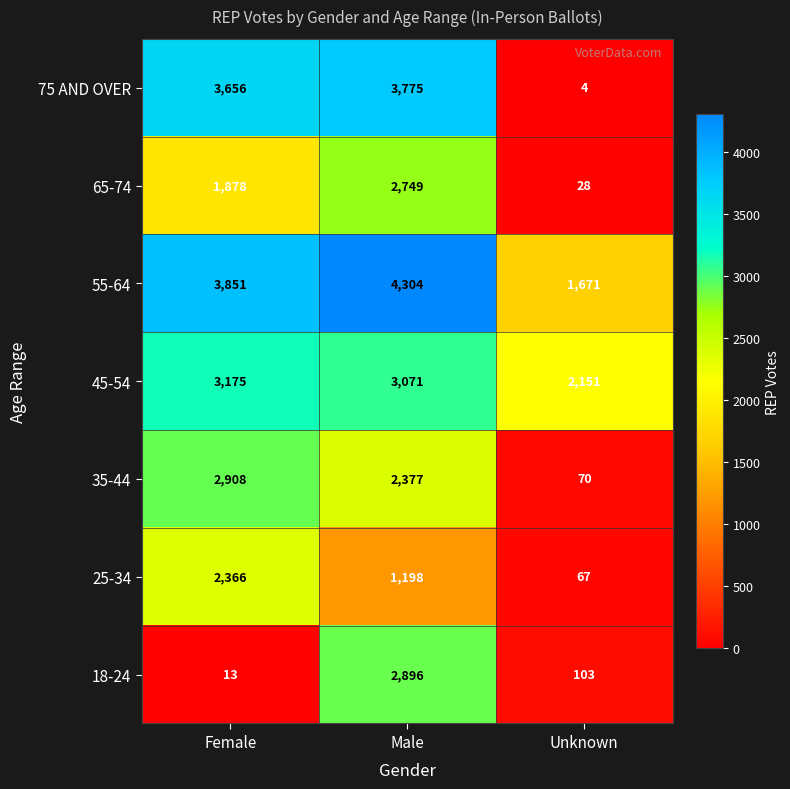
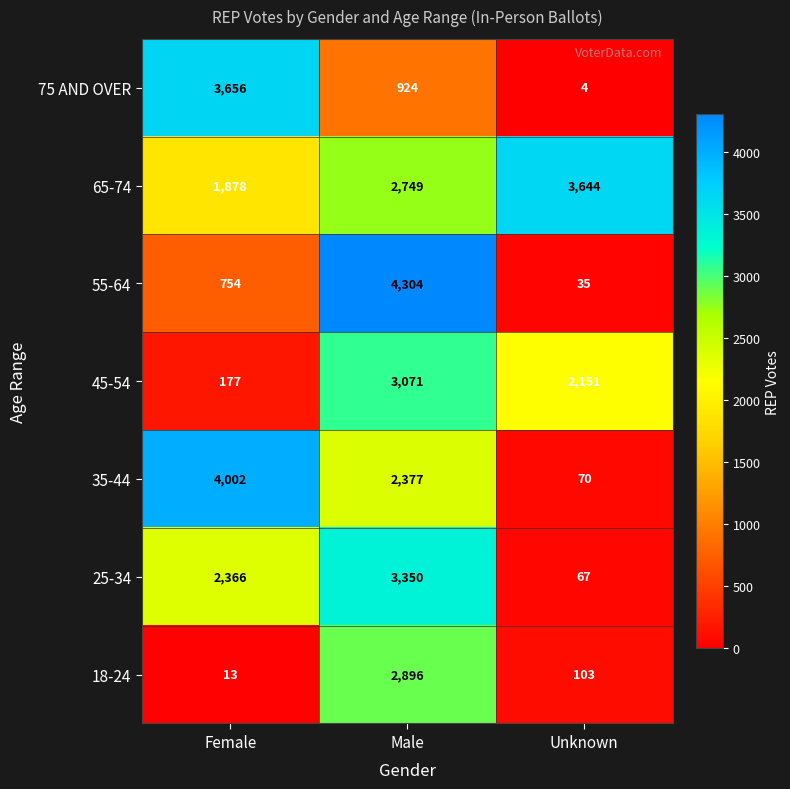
  {
    "75 AND OVER": {
      "Female": "3,656",
-     "Male": "3,775"
+     "Male": "924"
    },
    "65-74": {
      "Female": "1,878",
      "Male": "2,749",
-     "Unknown": "28"
+     "Unknown": "3,644"
    },
    "55-64": {
-     "Female": "3,851",
+     "Female": "754",
      "Male": "4,304",
-     "Unknown": "1,671"
+     "Unknown": "35"
    },
    "45-54": {
-     "Female": "3,175",
+     "Female": "177",
      "Male": "3,071",
      "Unknown": "2,151"
    },
    "35-44": {
-     "Female": "2,908",
+     "Female": "4,002",
      "Male": "2,377",
      "Unknown": "70"
    },
    "25-34": {
      "Female": "2,366",
-     "Male": "1,198",
+     "Male": "3,350",
      "Unknown": "67"
    },
    "18-24": {
      "Female": "13",
      "Male": "2,896",
      "Unknown": "103"
    }
  }
